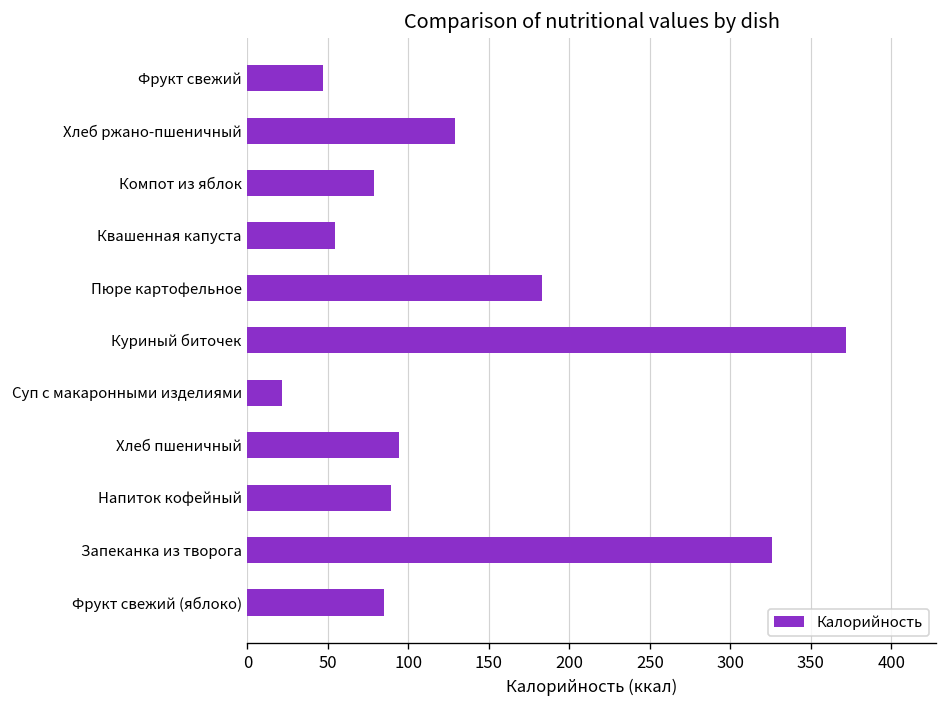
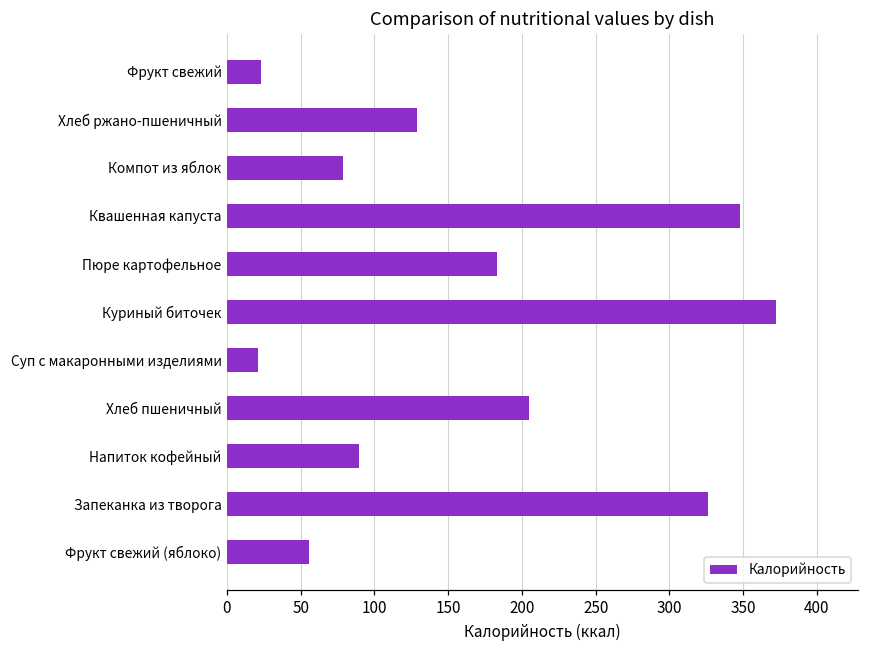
  {
-   "Фрукт свежий": 47,
+   "Фрукт свежий": 23,
    "Хлеб ржано-пшеничный": 129,
    "Компот из яблок": 79,
-   "Квашенная капуста": 54,
+   "Квашенная капуста": 348,
    "Пюре картофельное": 183,
    "Куриный биточек": 372,
    "Суп с макаронными изделиями": 21,
-   "Хлеб пшеничный": 94,
+   "Хлеб пшеничный": 205,
    "Напиток кофейный": 89,
    "Запеканка из творога": 326,
-   "Фрукт свежий (яблоко)": 85
+   "Фрукт свежий (яблоко)": 55
  }
